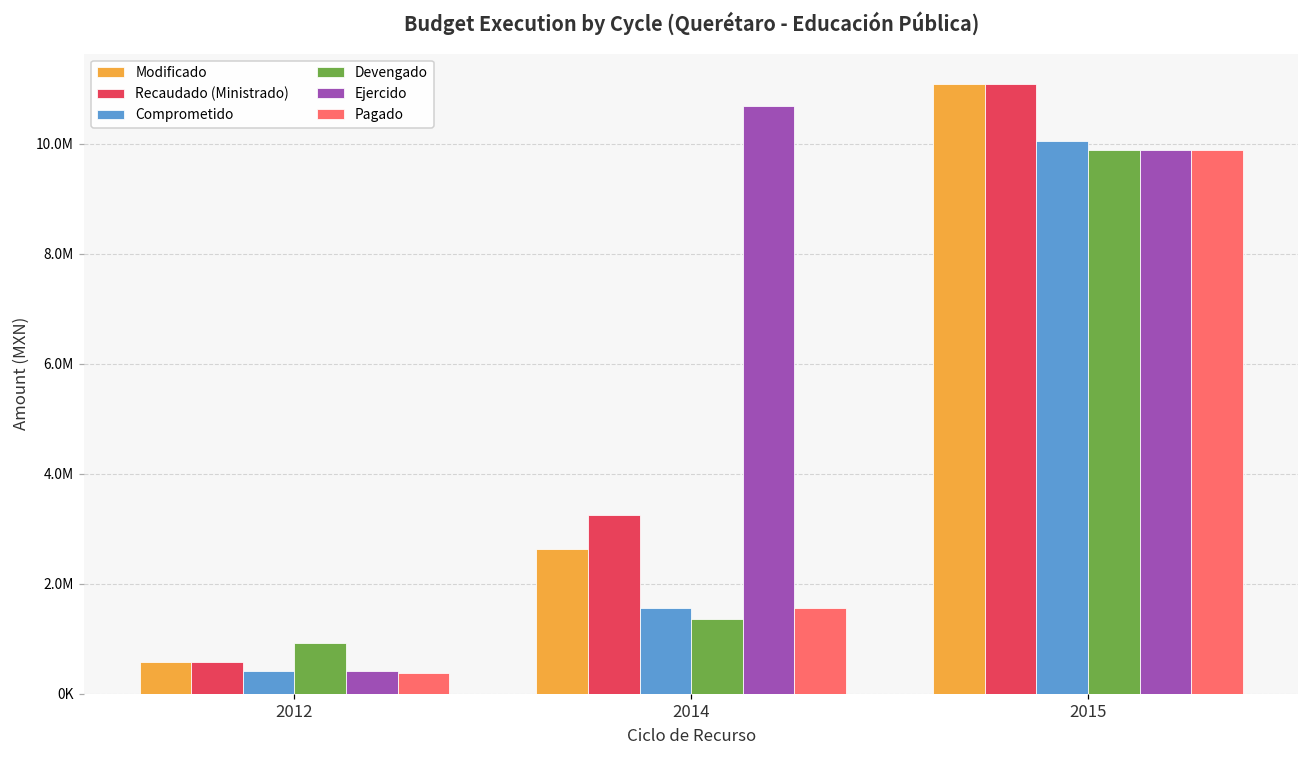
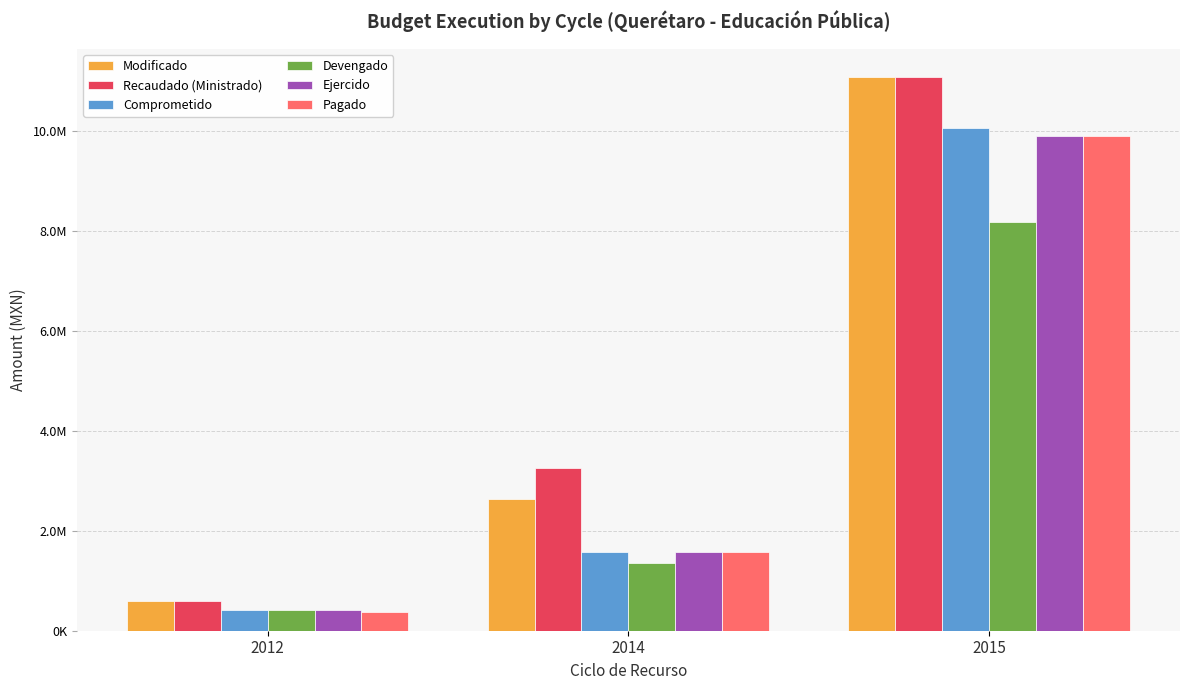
  {
    "Modificado": {
      "2012": 600000,
      "2014": 2600000,
      "2015": 11100000
    },
    "Comprometido": {
      "2012": 400000,
      "2014": 1600000,
      "2015": 10100000
    },
    "Devengado": {
-     "2012": 900000,
+     "2012": 400000,
      "2014": 1400000,
-     "2015": 9900000
+     "2015": 8200000
    },
    "Ejercido": {
      "2012": 400000,
-     "2014": 10700000,
+     "2014": 1600000,
      "2015": 9900000
    }
  }
